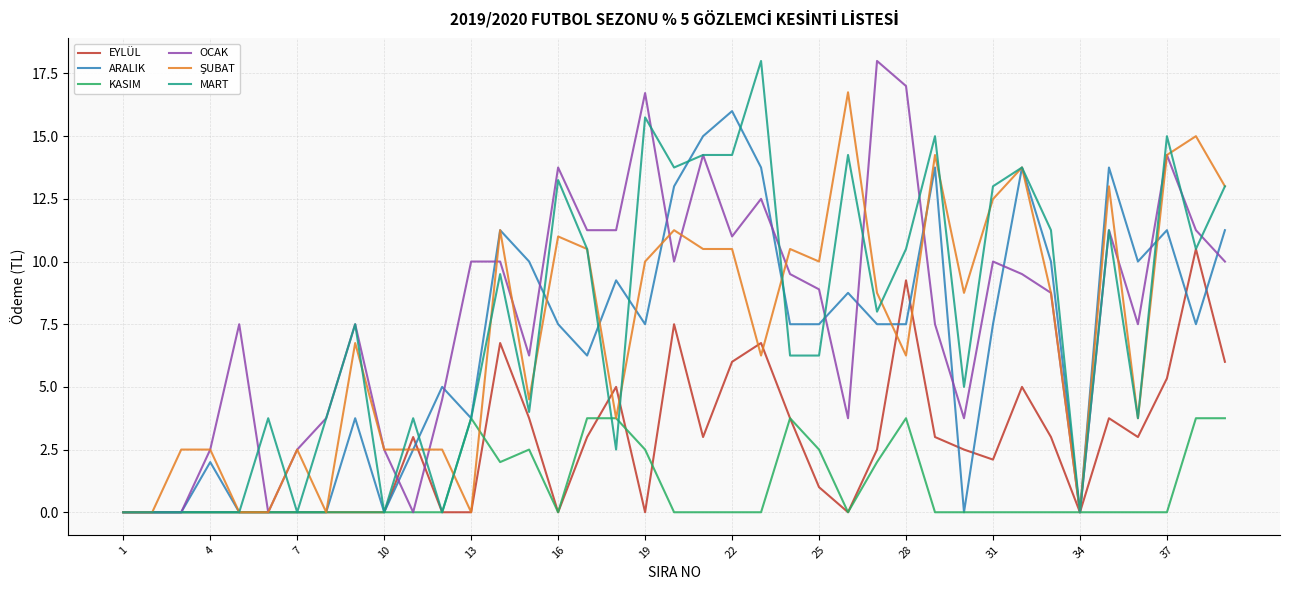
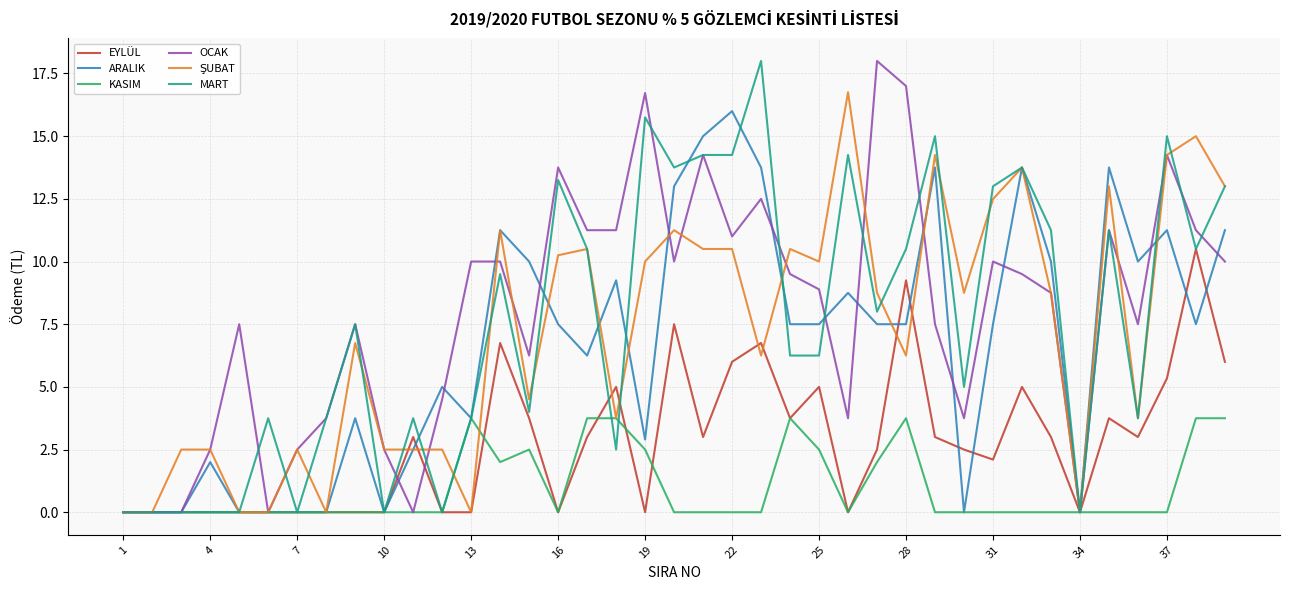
  {
    "EYLÜL": {
      "19": 0,
      "22": 6,
-     "25": 1,
+     "25": 5,
      "28": 9.3,
      "31": 2.1,
      "37": 5.3
    },
    "ARALIK": {
      "4": 2.0,
      "16": 7.5,
-     "19": 7.5,
+     "19": 2.9,
      "22": 16.0,
      "25": 7.5,
      "28": 7.5,
      "31": 7.5,
      "37": 11.3
    },
    "OCAK": {
      "13": 10.0,
      "16": 13.8,
      "19": 16.7,
      "22": 11.0,
      "25": 8.9,
      "28": 17.0,
      "31": 10.0
    },
    "ŞUBAT": {
-     "16": 11.0,
+     "16": 10.3,
      "19": 10.0,
      "22": 10.5,
      "25": 10.0,
      "28": 6.3,
      "31": 12.5
    }
  }
